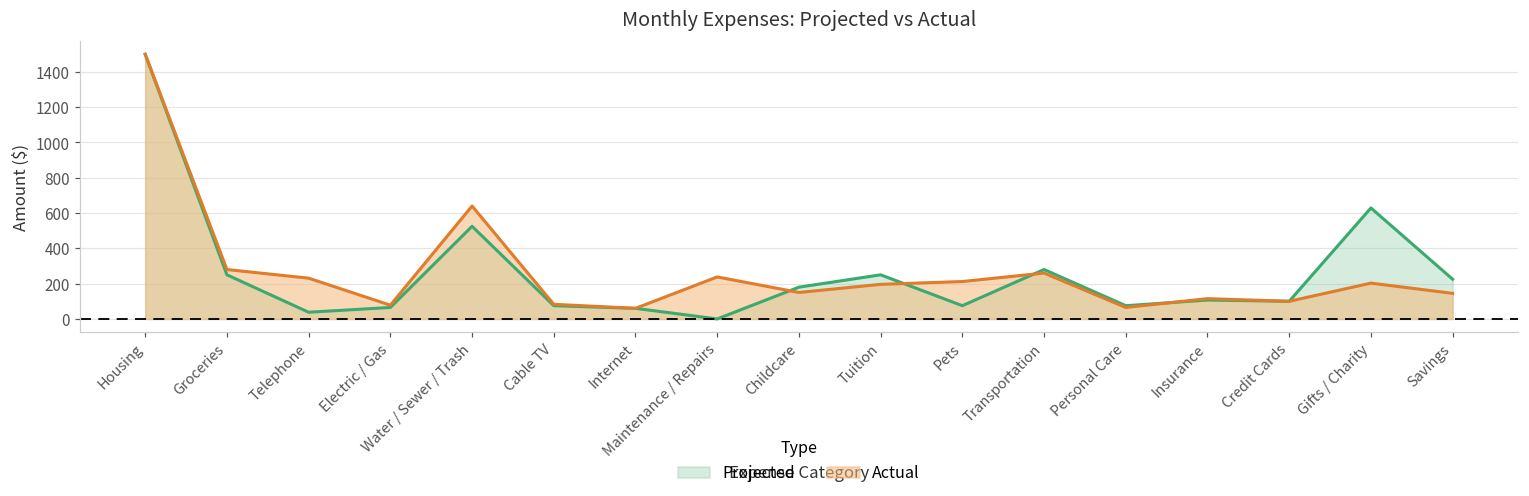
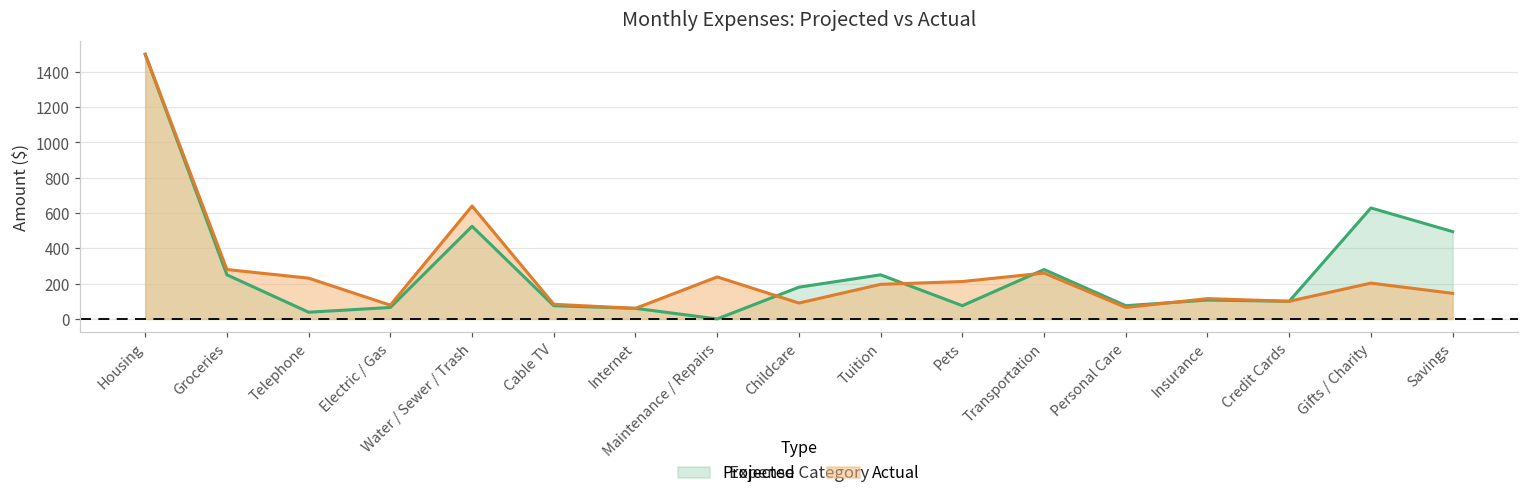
  {
    "Projected": {
      "Groceries": 250,
      "Telephone": 40,
      "Water / Sewer / Trash": 530,
      "Maintenance / Repairs": 0,
      "Childcare": 180,
      "Tuition": 250,
      "Pets": 80,
      "Transportation": 280,
      "Gifts / Charity": 630,
-     "Savings": 230
+     "Savings": 500
    },
    "Actual": {
      "Groceries": 280,
      "Telephone": 230,
      "Water / Sewer / Trash": 640,
      "Maintenance / Repairs": 240,
-     "Childcare": 150,
+     "Childcare": 90,
      "Tuition": 200,
      "Pets": 210,
      "Transportation": 260,
      "Gifts / Charity": 200,
      "Savings": 150
    }
  }
